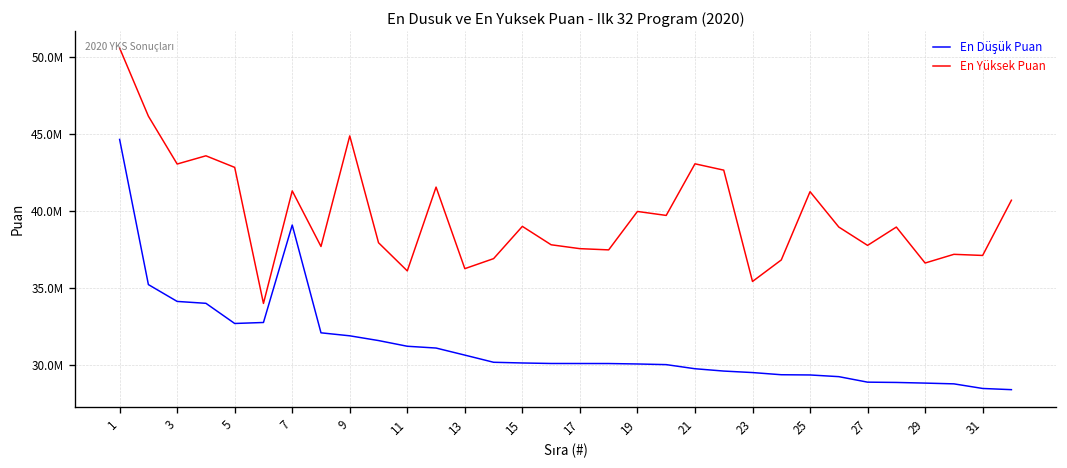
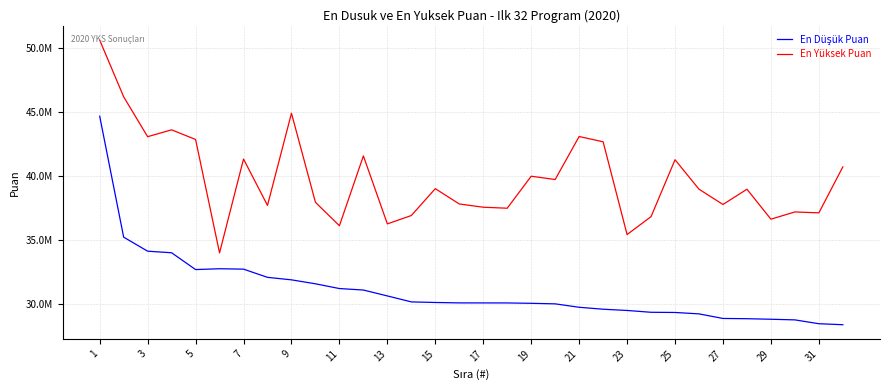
  {
    "En Düşük Puan": {
      "1": 44700000,
      "3": 34100000,
      "5": 32700000,
-     "7": 39100000,
+     "7": 32700000,
      "9": 31900000,
      "11": 31200000,
      "13": 30600000,
      "15": 30100000,
      "17": 30100000,
      "19": 30100000,
      "21": 29700000,
      "23": 29500000,
      "25": 29300000,
      "27": 28900000,
      "29": 28800000,
      "31": 28500000
    },
    "En Yüksek Puan": {
      "3": 43100000,
      "5": 42800000,
      "7": 41300000,
      "9": 44900000,
      "11": 36100000,
      "13": 36300000,
      "15": 39000000,
      "17": 37600000,
      "19": 40000000,
      "21": 43100000,
      "23": 35400000,
      "25": 41300000,
      "27": 37800000,
      "29": 36600000,
      "31": 37100000
    }
  }
